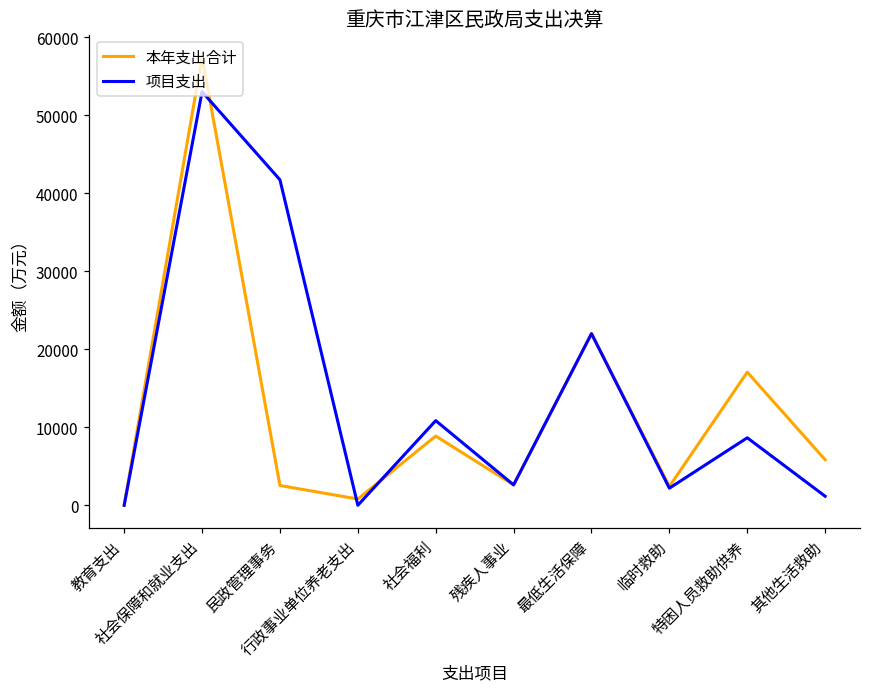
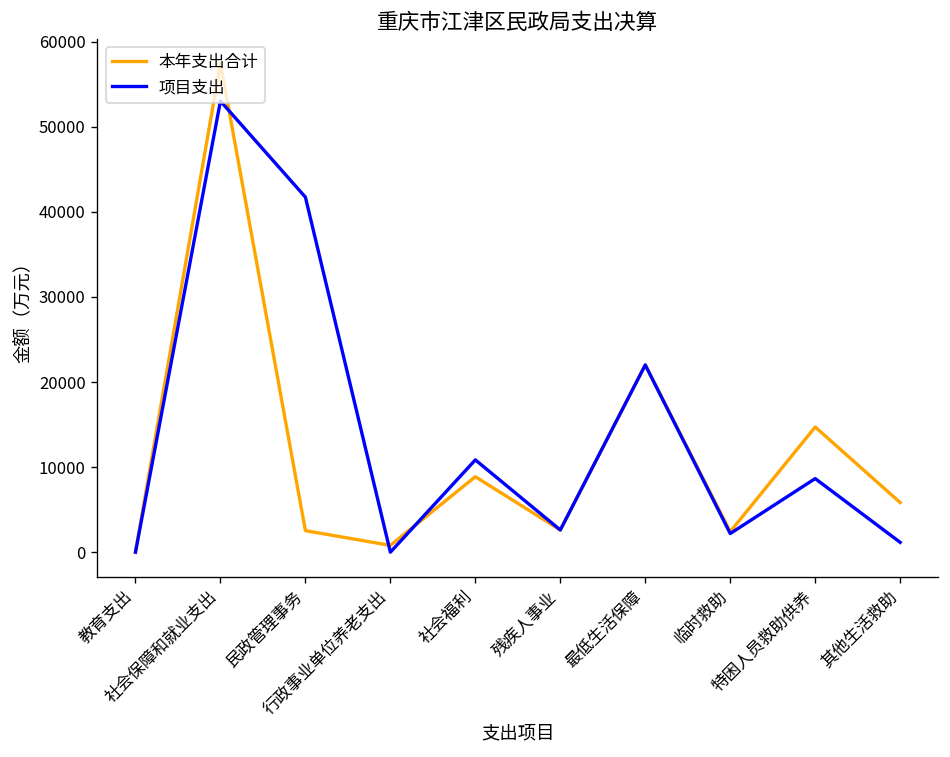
  {
    "本年支出合计": {
      "民政管理事务": 3000,
      "行政事业单位养老支出": 1000,
      "社会福利": 9000,
-     "特困人员救助供养": 17000,
+     "特困人员救助供养": 15000,
      "其他生活救助": 6000
    },
    "项目支出": {
      "民政管理事务": 42000,
      "行政事业单位养老支出": 0,
      "社会福利": 11000,
      "特困人员救助供养": 9000,
      "其他生活救助": 1000
    }
  }
